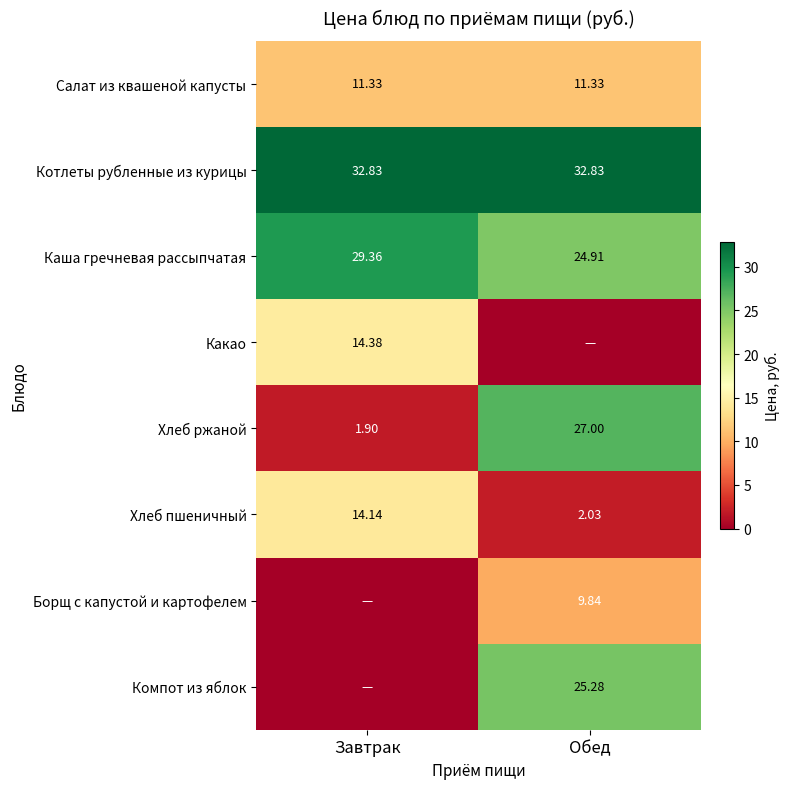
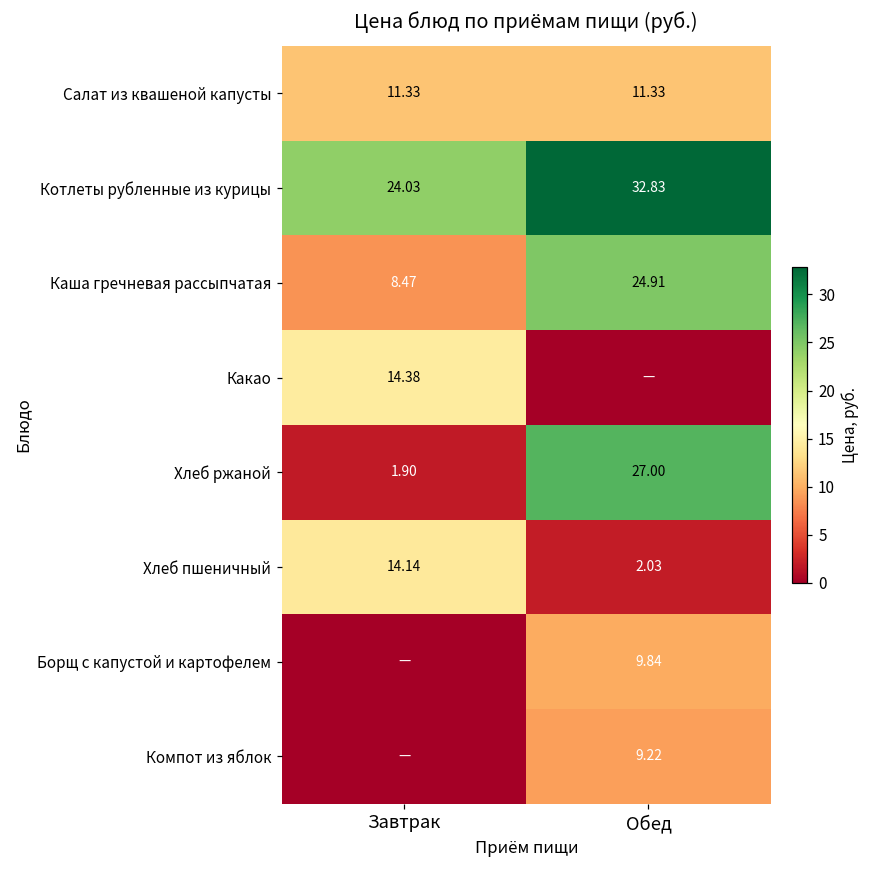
  {
    "Салат из квашеной капусты": {
      "Завтрак": 11.33,
      "Обед": 11.33
    },
    "Котлеты рубленные из курицы": {
-     "Завтрак": 32.83,
+     "Завтрак": 24.03,
      "Обед": 32.83
    },
    "Каша гречневая рассыпчатая": {
-     "Завтрак": 29.36,
+     "Завтрак": 8.47,
      "Обед": 24.91
    },
    "Какао": {
      "Завтрак": 14.38
    },
    "Хлеб ржаной": {
      "Завтрак": 1.90,
      "Обед": 27.00
    },
    "Хлеб пшеничный": {
      "Завтрак": 14.14,
      "Обед": 2.03
    },
    "Борщ с капустой и картофелем": {
      "Обед": 9.84
    },
    "Компот из яблок": {
-     "Обед": 25.28
+     "Обед": 9.22
    }
  }
